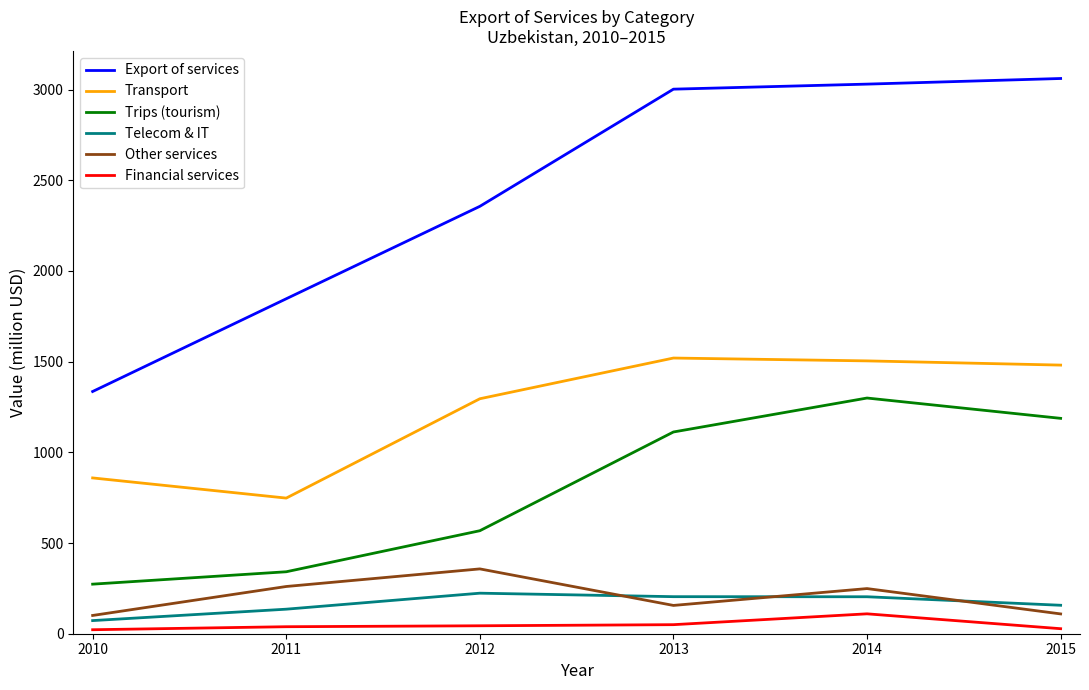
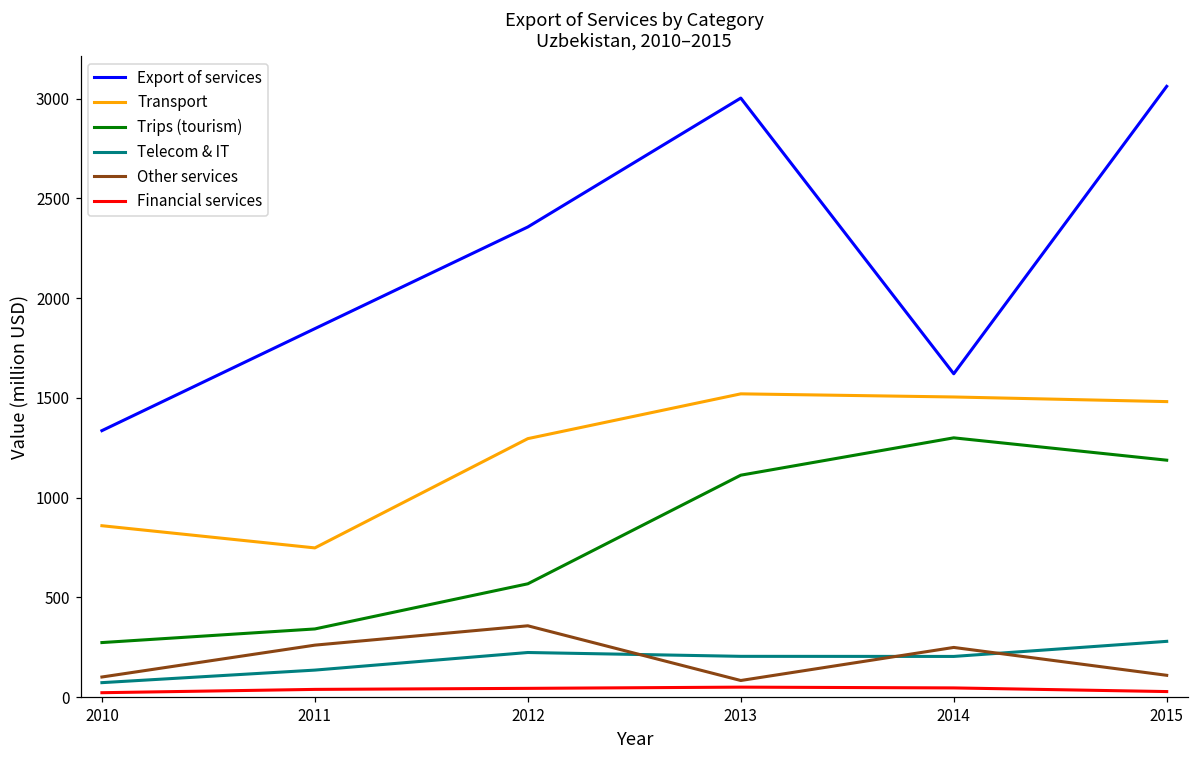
  {
    "Export of services": {
      "2010": 1340,
      "2011": 1850,
      "2012": 2360,
      "2013": 3000,
-     "2014": 3030,
+     "2014": 1620,
      "2015": 3060
    },
    "Transport": {
      "2010": 860,
      "2011": 750,
      "2012": 1300,
      "2013": 1520,
      "2014": 1500,
      "2015": 1480
    },
    "Trips (tourism)": {
      "2010": 270,
      "2011": 340,
      "2012": 570,
      "2013": 1110,
      "2014": 1300,
      "2015": 1190
    },
    "Telecom & IT": {
      "2010": 70,
      "2011": 140,
      "2012": 220,
      "2013": 200,
      "2014": 200,
-     "2015": 160
+     "2015": 280
    },
    "Other services": {
      "2010": 100,
      "2011": 260,
      "2012": 360,
-     "2013": 160,
+     "2013": 80,
      "2014": 250,
      "2015": 110
    },
    "Financial services": {
      "2010": 20,
      "2011": 40,
      "2012": 40,
      "2013": 50,
-     "2014": 110,
+     "2014": 50,
      "2015": 30
    }
  }
